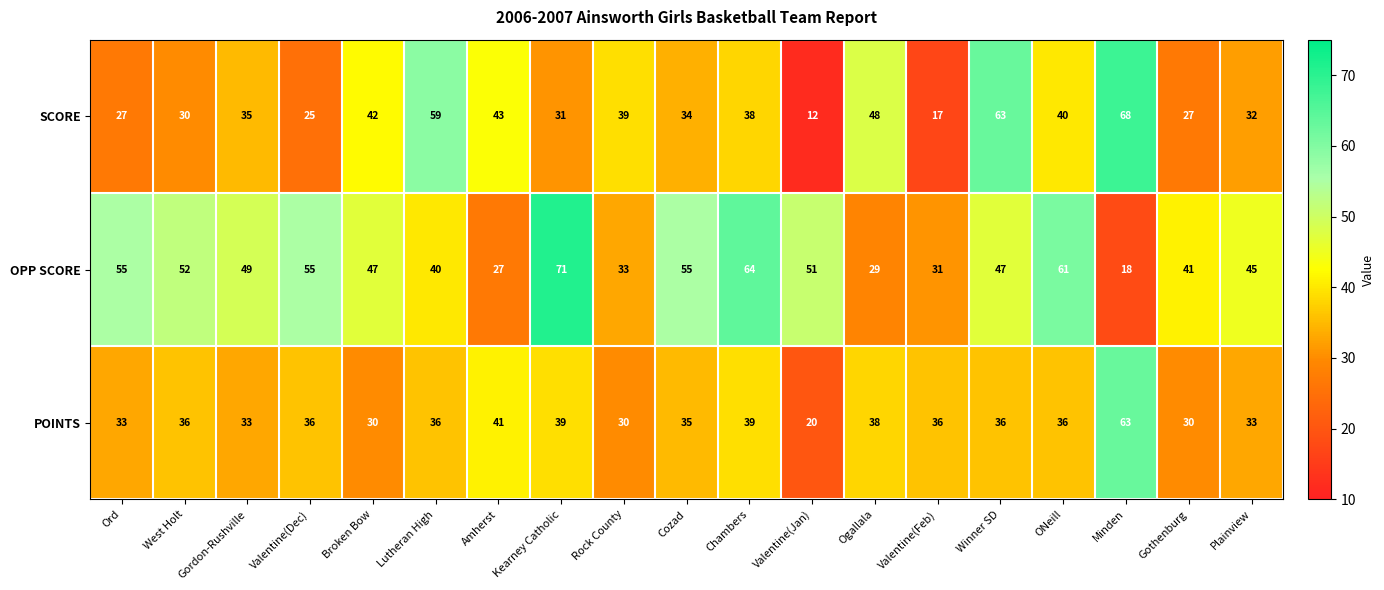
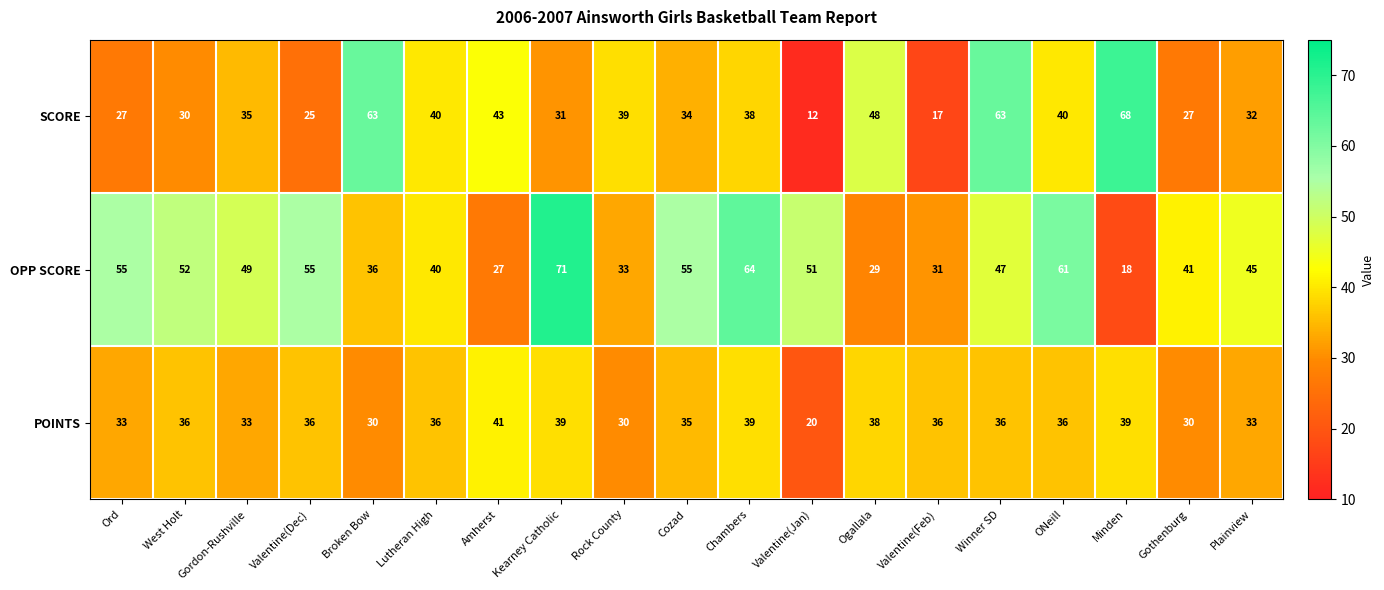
  {
    "SCORE": {
      "Ord": 27,
      "West Holt": 30,
      "Gordon-Rushville": 35,
      "Valentine(Dec)": 25,
-     "Broken Bow": 42,
-     "Lutheran High": 59,
+     "Broken Bow": 63,
+     "Lutheran High": 40,
      "Amherst": 43,
      "Kearney Catholic": 31,
      "Rock County": 39,
      "Cozad": 34,
      "Chambers": 38,
      "Valentine(Jan)": 12,
      "Ogallala": 48,
      "Valentine(Feb)": 17,
      "Winner SD": 63,
      "ONeill": 40,
      "Minden": 68,
      "Gothenburg": 27,
      "Plainview": 32
    },
    "OPP SCORE": {
      "Ord": 55,
      "West Holt": 52,
      "Gordon-Rushville": 49,
      "Valentine(Dec)": 55,
-     "Broken Bow": 47,
+     "Broken Bow": 36,
      "Lutheran High": 40,
      "Amherst": 27,
      "Kearney Catholic": 71,
      "Rock County": 33,
      "Cozad": 55,
      "Chambers": 64,
      "Valentine(Jan)": 51,
      "Ogallala": 29,
      "Valentine(Feb)": 31,
      "Winner SD": 47,
      "ONeill": 61,
      "Minden": 18,
      "Gothenburg": 41,
      "Plainview": 45
    },
    "POINTS": {
      "Ord": 33,
      "West Holt": 36,
      "Gordon-Rushville": 33,
      "Valentine(Dec)": 36,
      "Broken Bow": 30,
      "Lutheran High": 36,
      "Amherst": 41,
      "Kearney Catholic": 39,
      "Rock County": 30,
      "Cozad": 35,
      "Chambers": 39,
      "Valentine(Jan)": 20,
      "Ogallala": 38,
      "Valentine(Feb)": 36,
      "Winner SD": 36,
      "ONeill": 36,
-     "Minden": 63,
+     "Minden": 39,
      "Gothenburg": 30,
      "Plainview": 33
    }
  }
